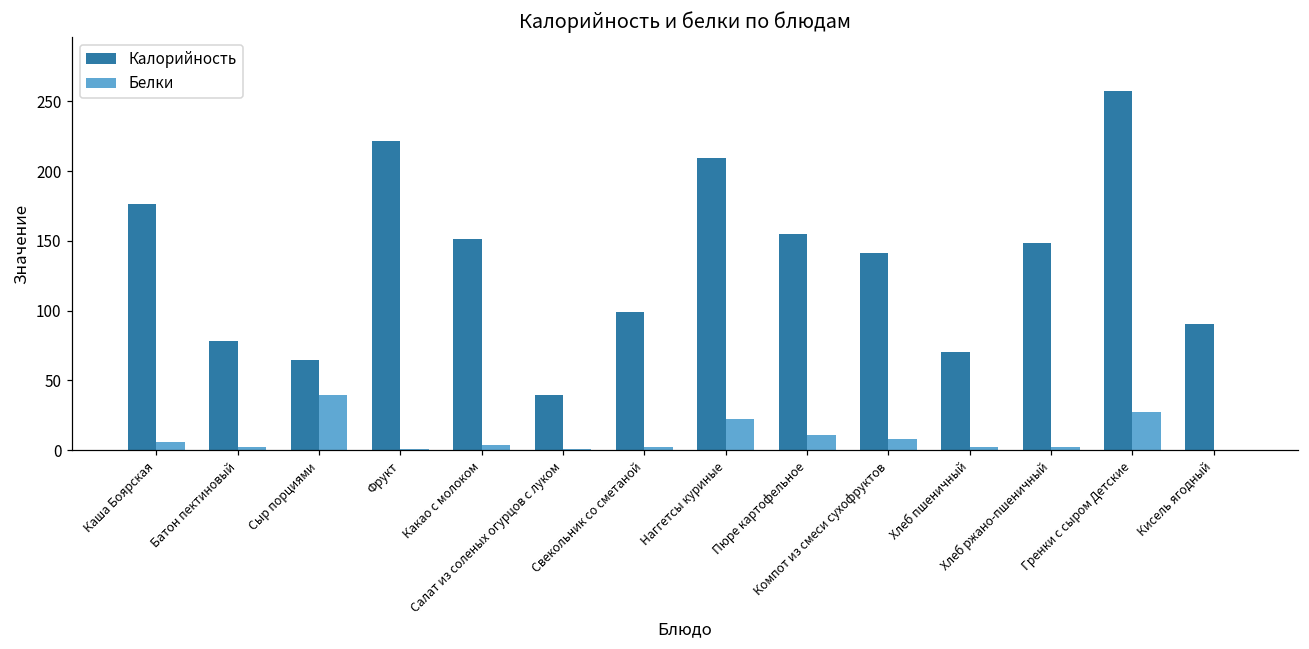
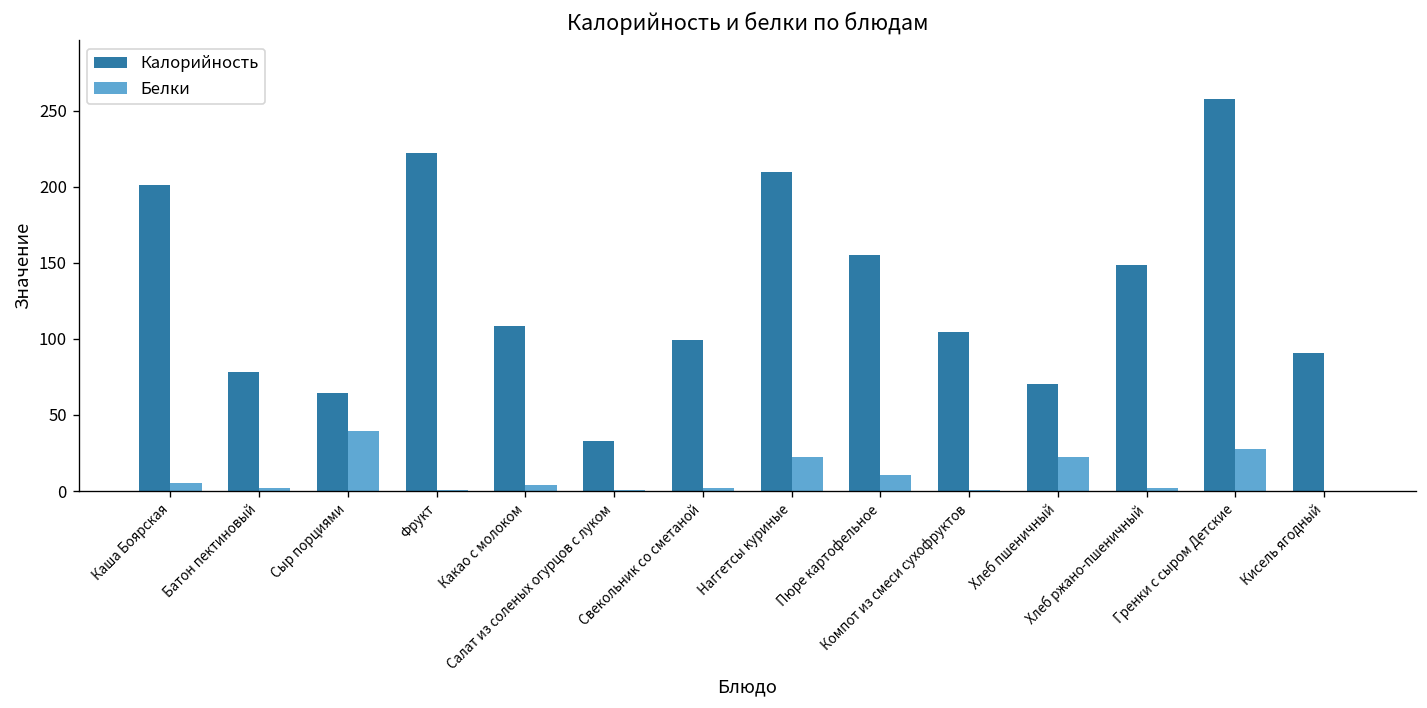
  {
    "Калорийность": {
-     "Каша Боярская": 176,
+     "Каша Боярская": 201,
      "Батон пектиновый": 79,
      "Сыр порциями": 64,
      "Фрукт": 222,
-     "Какао с молоком": 152,
-     "Салат из соленых огурцов с луком": 39,
+     "Какао с молоком": 109,
+     "Салат из соленых огурцов с луком": 33,
      "Свекольник со сметаной": 99,
      "Наггетсы куриные": 210,
      "Пюре картофельное": 155,
-     "Компот из смеси сухофруктов": 141,
+     "Компот из смеси сухофруктов": 104,
      "Хлеб пшеничный": 70,
      "Хлеб ржано-пшеничный": 148,
      "Гренки с сыром Детские": 258,
      "Кисель ягодный": 91
    },
    "Белки": {
      "Каша Боярская": 6,
      "Батон пектиновый": 2,
      "Сыр порциями": 40,
      "Какао с молоком": 4,
      "Свекольник со сметаной": 2,
      "Наггетсы куриные": 22,
      "Пюре картофельное": 11,
-     "Компот из смеси сухофруктов": 8,
-     "Хлеб пшеничный": 2,
+     "Компот из смеси сухофруктов": 0,
+     "Хлеб пшеничный": 22,
      "Хлеб ржано-пшеничный": 2,
      "Гренки с сыром Детские": 28
    }
  }
